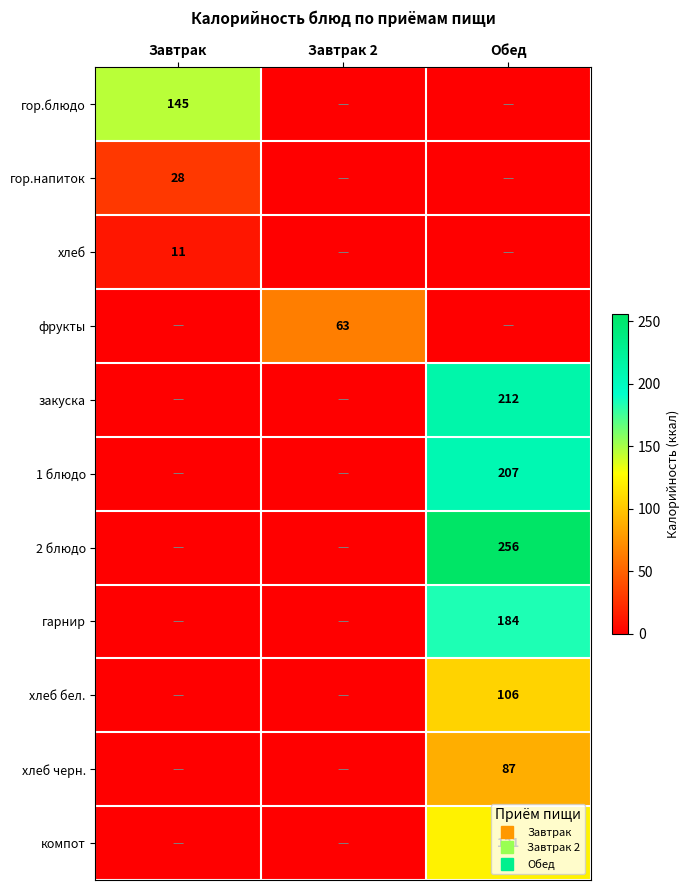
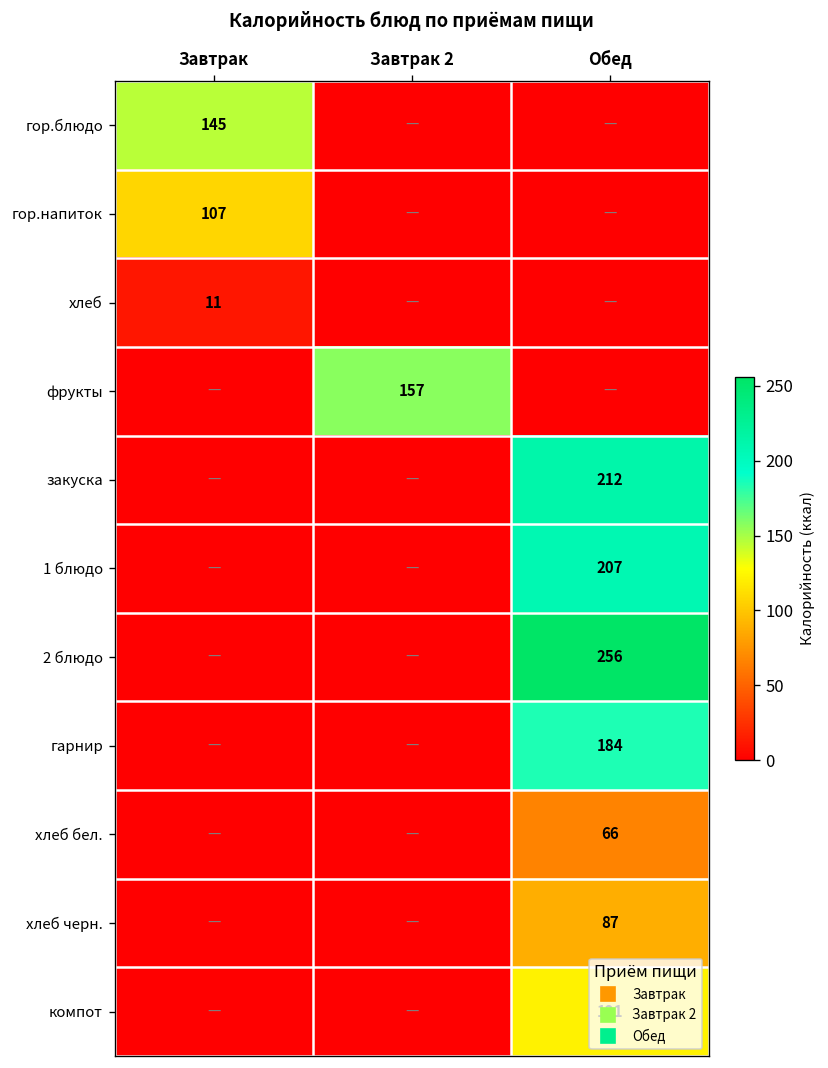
  {
    "гор.блюдо": {
      "Завтрак": 145
    },
    "гор.напиток": {
-     "Завтрак": 28
+     "Завтрак": 107
    },
    "хлеб": {
      "Завтрак": 11
    },
    "фрукты": {
-     "Завтрак 2": 63
+     "Завтрак 2": 157
    },
    "закуска": {
      "Обед": 212
    },
    "1 блюдо": {
      "Обед": 207
    },
    "2 блюдо": {
      "Обед": 256
    },
    "гарнир": {
      "Обед": 184
    },
    "хлеб бел.": {
-     "Обед": 106
+     "Обед": 66
    },
    "хлеб черн.": {
      "Обед": 87
    }
  }
